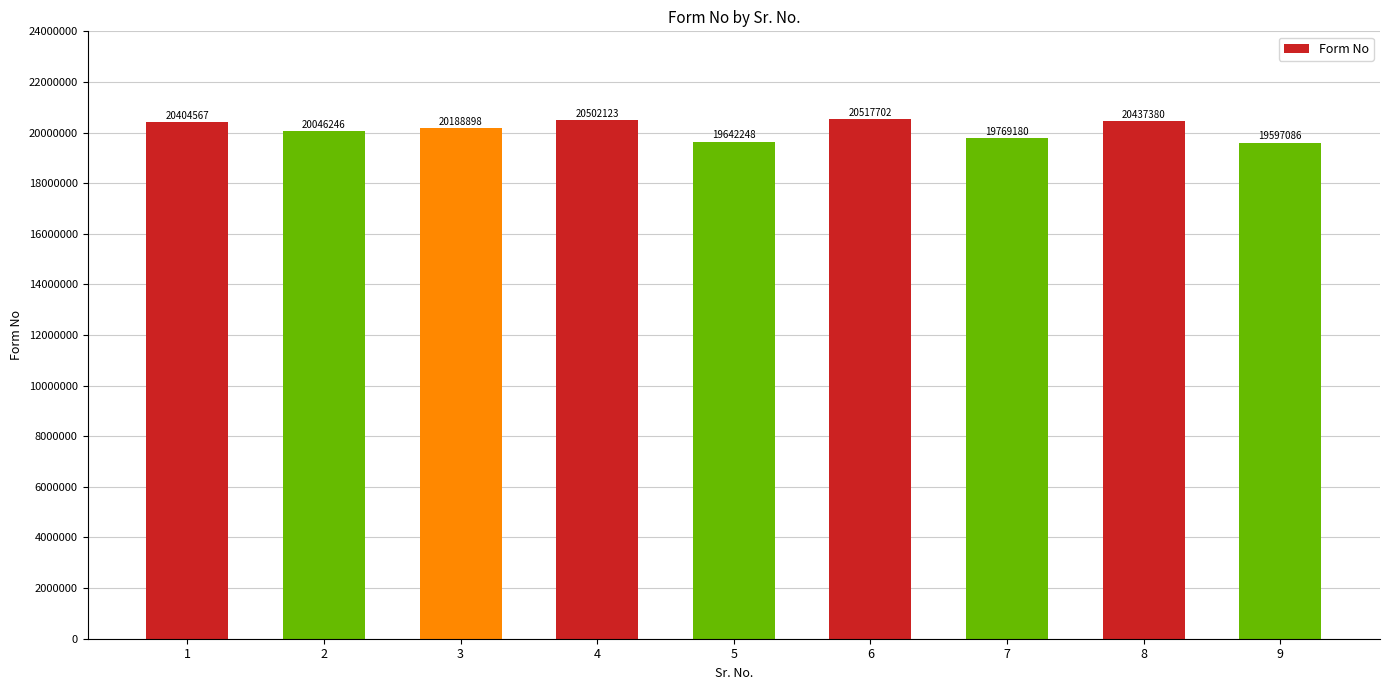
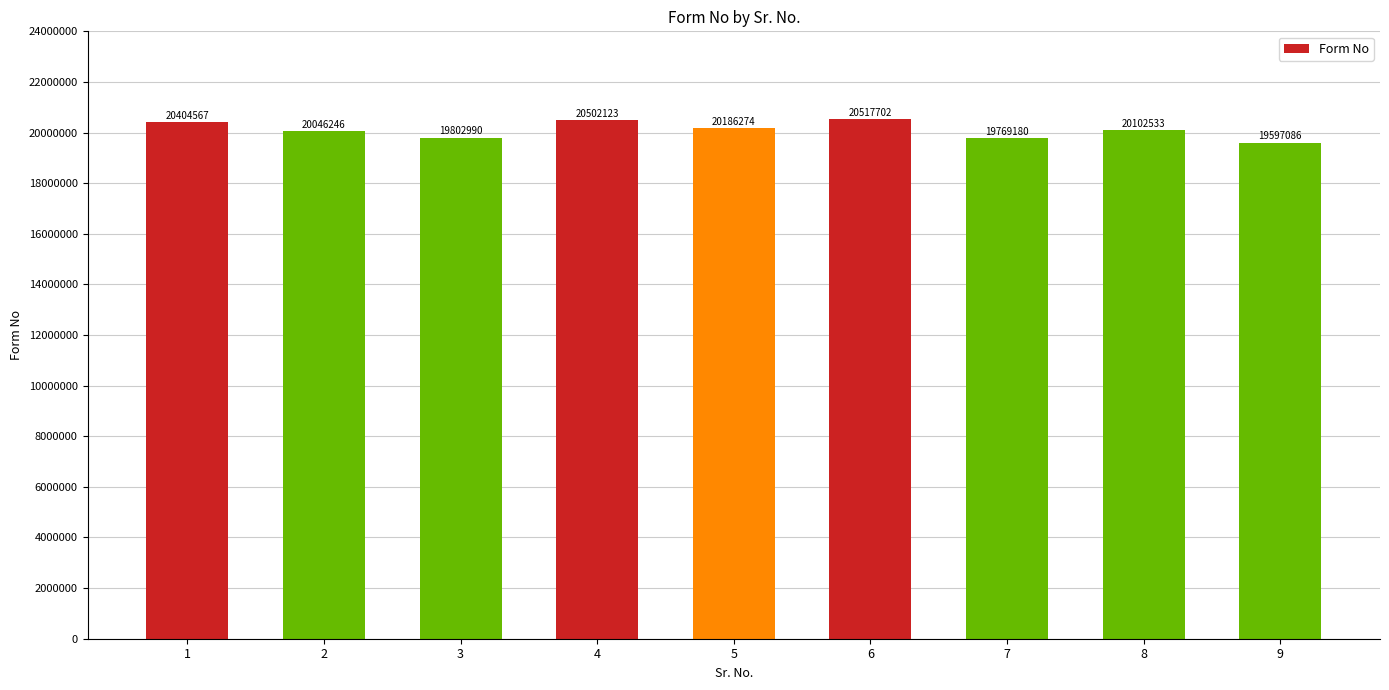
  {
    "1": 20404567,
    "2": 20046246,
-   "3": 20188898,
+   "3": 19802990,
    "4": 20502123,
-   "5": 19642248,
+   "5": 20186274,
    "6": 20517702,
    "7": 19769180,
-   "8": 20437380,
+   "8": 20102533,
    "9": 19597086
  }
